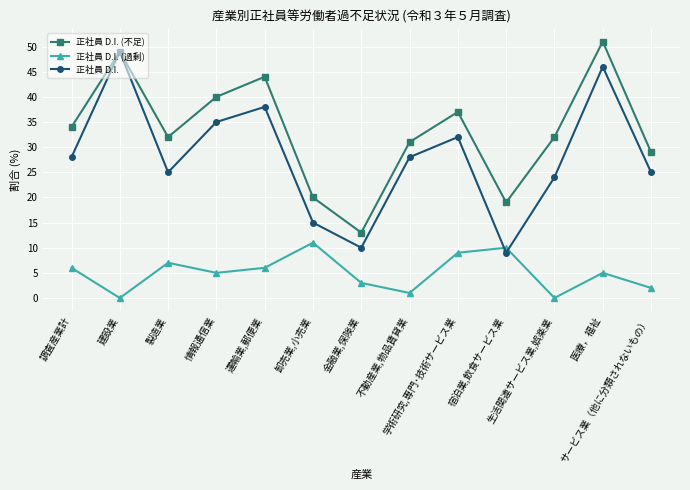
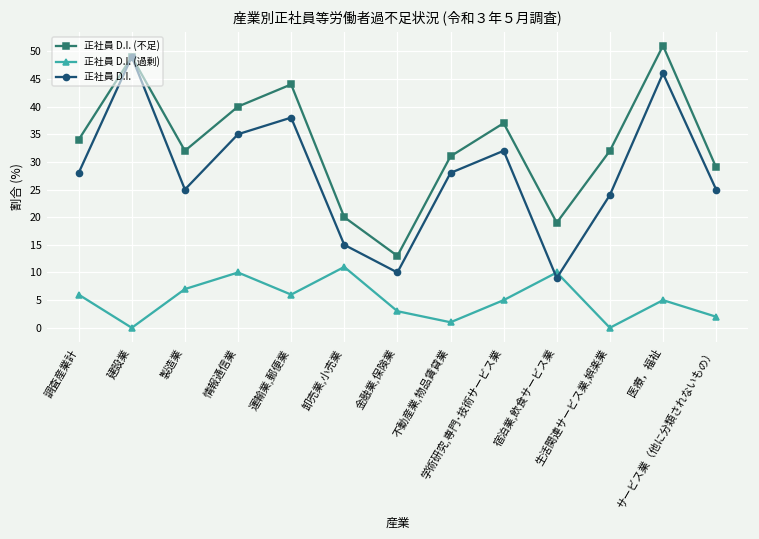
  {
    "正社員 D.I. (過剰)": {
      "調査産業計": 6,
      "建設業": 0,
      "製造業": 7,
-     "情報通信業": 5,
+     "情報通信業": 10,
      "運輸業,郵便業": 6,
      "卸売業,小売業": 11,
      "金融業,保険業": 3,
      "不動産業,物品賃貸業": 1,
-     "学術研究,専門･技術サービス業": 9,
+     "学術研究,専門･技術サービス業": 5,
      "宿泊業,飲食サービス業": 10,
      "生活関連サービス業,娯楽業": 0,
      "医療，福祉": 5,
      "サービス業（他に分類されないもの）": 2
    }
  }
